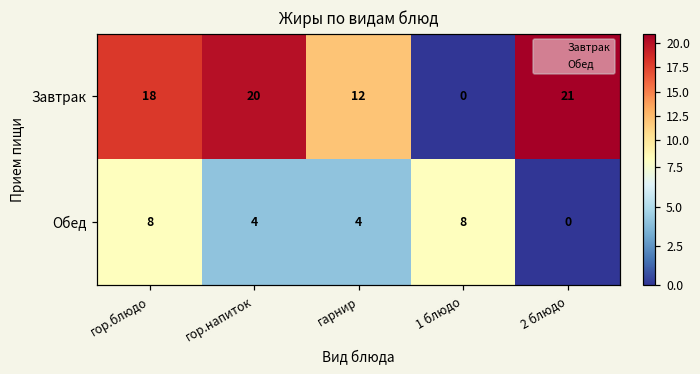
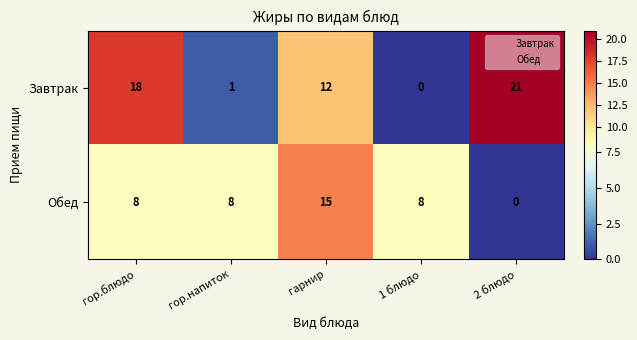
  {
    "Завтрак": {
-     "гор.напиток": 20
+     "гор.напиток": 1
    },
    "Обед": {
-     "гор.напиток": 4,
-     "гарнир": 4
+     "гор.напиток": 8,
+     "гарнир": 15
    }
  }
